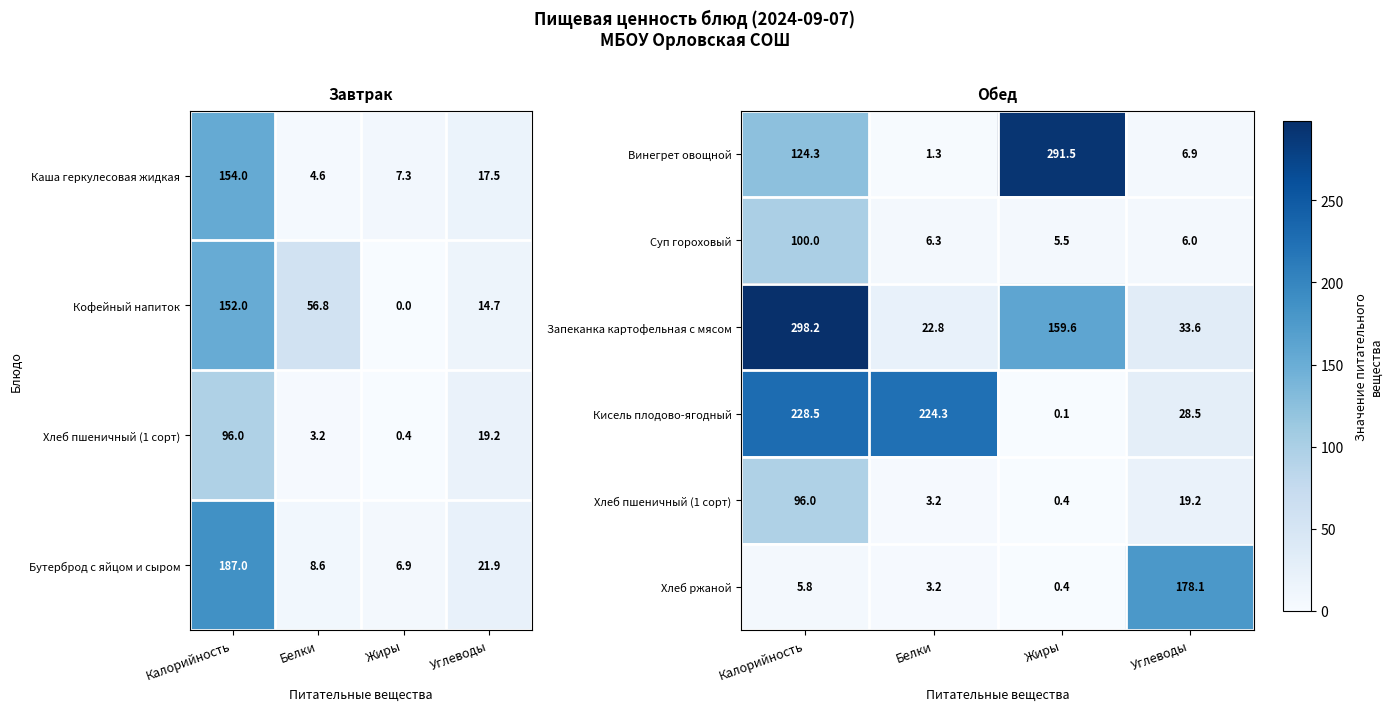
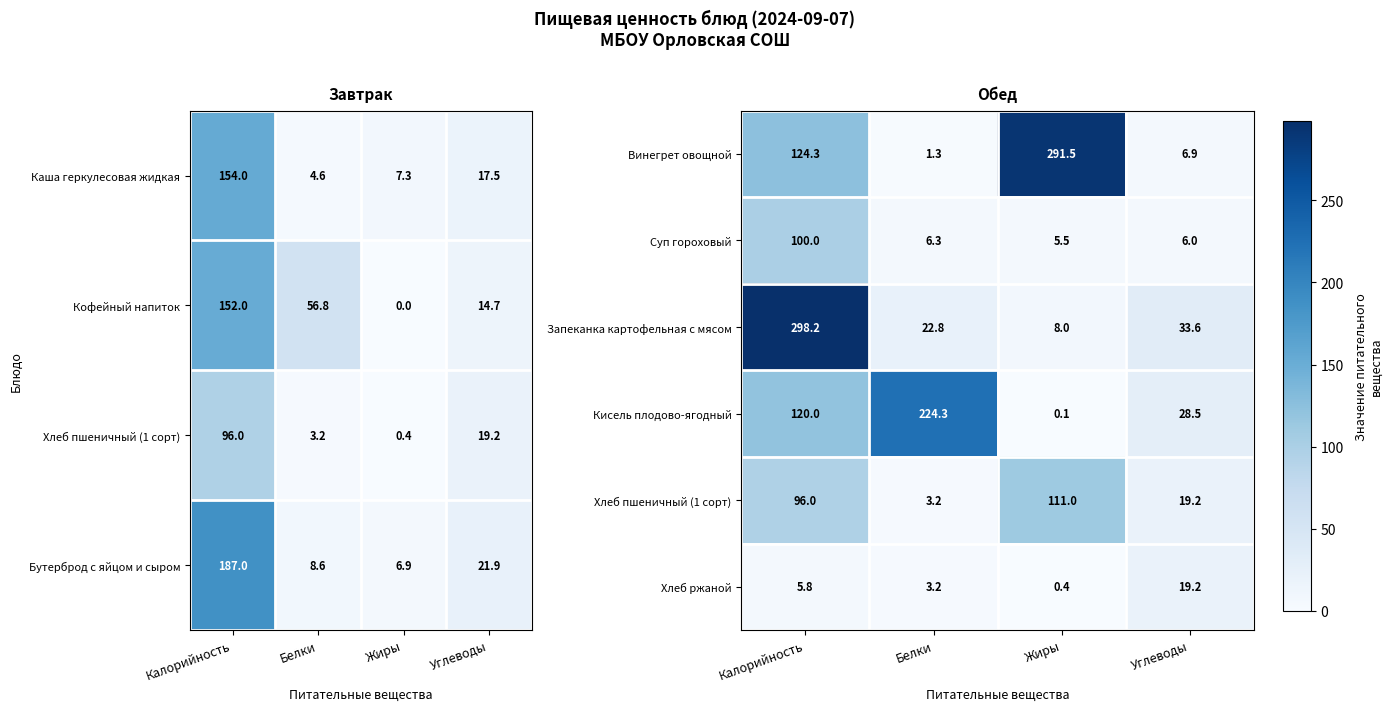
  {
    "Завтрак": {
      "Каша геркулесовая жидкая": {
        "Калорийность": 154.0,
        "Белки": 4.6,
        "Жиры": 7.3,
        "Углеводы": 17.5
      },
      "Кофейный напиток": {
        "Калорийность": 152.0,
        "Белки": 56.8,
        "Жиры": 0.0,
        "Углеводы": 14.7
      },
      "Хлеб пшеничный (1 сорт)": {
        "Калорийность": 96.0,
        "Белки": 3.2,
        "Жиры": 0.4,
        "Углеводы": 19.2
      },
      "Бутерброд с яйцом и сыром": {
        "Калорийность": 187.0,
        "Белки": 8.6,
        "Жиры": 6.9,
        "Углеводы": 21.9
      }
    },
    "Обед": {
      "Винегрет овощной": {
        "Калорийность": 124.3,
        "Белки": 1.3,
        "Жиры": 291.5,
        "Углеводы": 6.9
      },
      "Суп гороховый": {
        "Калорийность": 100.0,
        "Белки": 6.3,
        "Жиры": 5.5,
        "Углеводы": 6.0
      },
      "Запеканка картофельная с мясом": {
        "Калорийность": 298.2,
        "Белки": 22.8,
-       "Жиры": 159.6,
+       "Жиры": 8.0,
        "Углеводы": 33.6
      },
      "Кисель плодово-ягодный": {
-       "Калорийность": 228.5,
+       "Калорийность": 120.0,
        "Белки": 224.3,
        "Жиры": 0.1,
        "Углеводы": 28.5
      },
      "Хлеб пшеничный (1 сорт)": {
        "Калорийность": 96.0,
        "Белки": 3.2,
-       "Жиры": 0.4,
+       "Жиры": 111.0,
        "Углеводы": 19.2
      },
      "Хлеб ржаной": {
        "Калорийность": 5.8,
        "Белки": 3.2,
        "Жиры": 0.4,
-       "Углеводы": 178.1
+       "Углеводы": 19.2
      }
    }
  }
